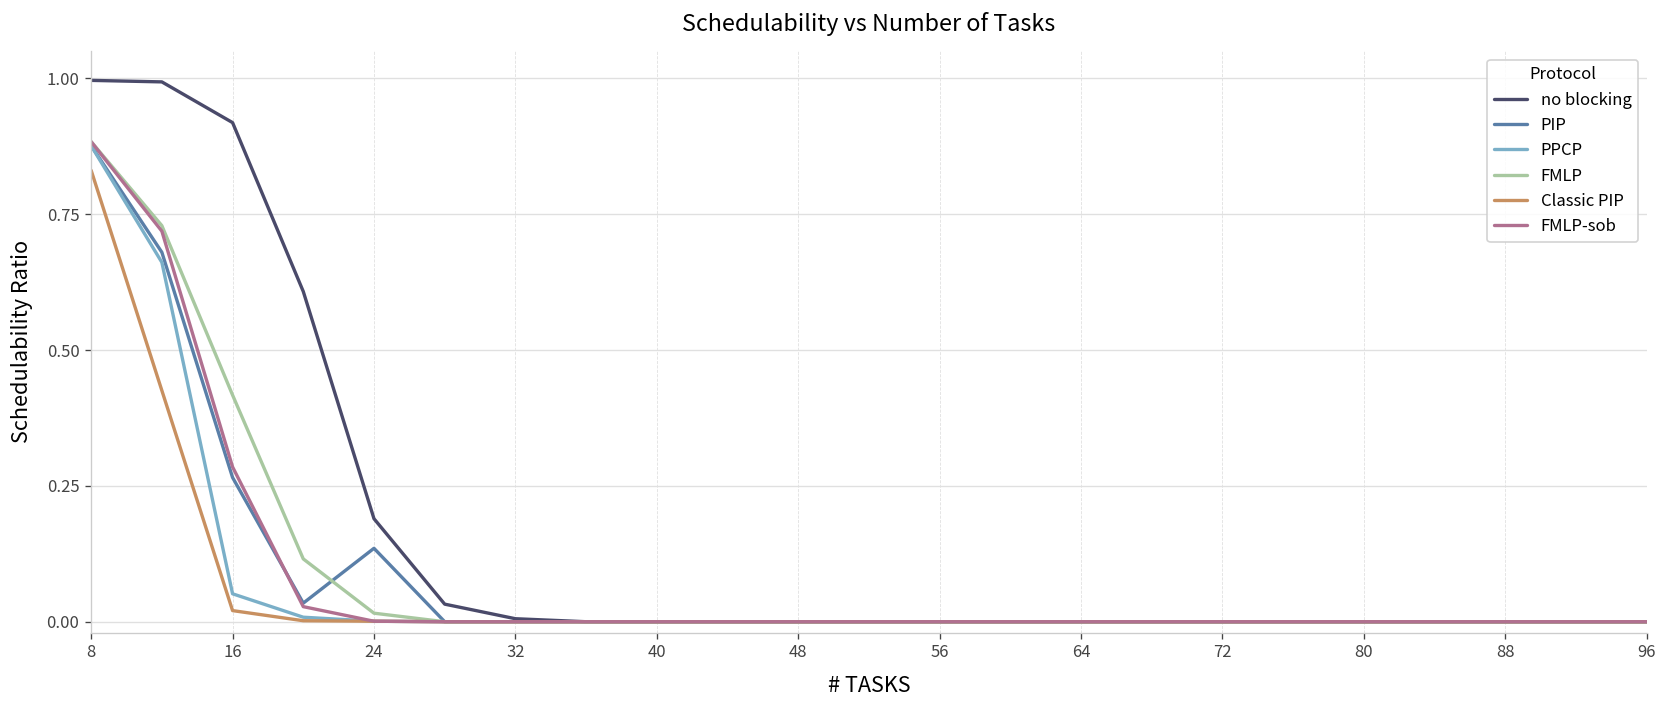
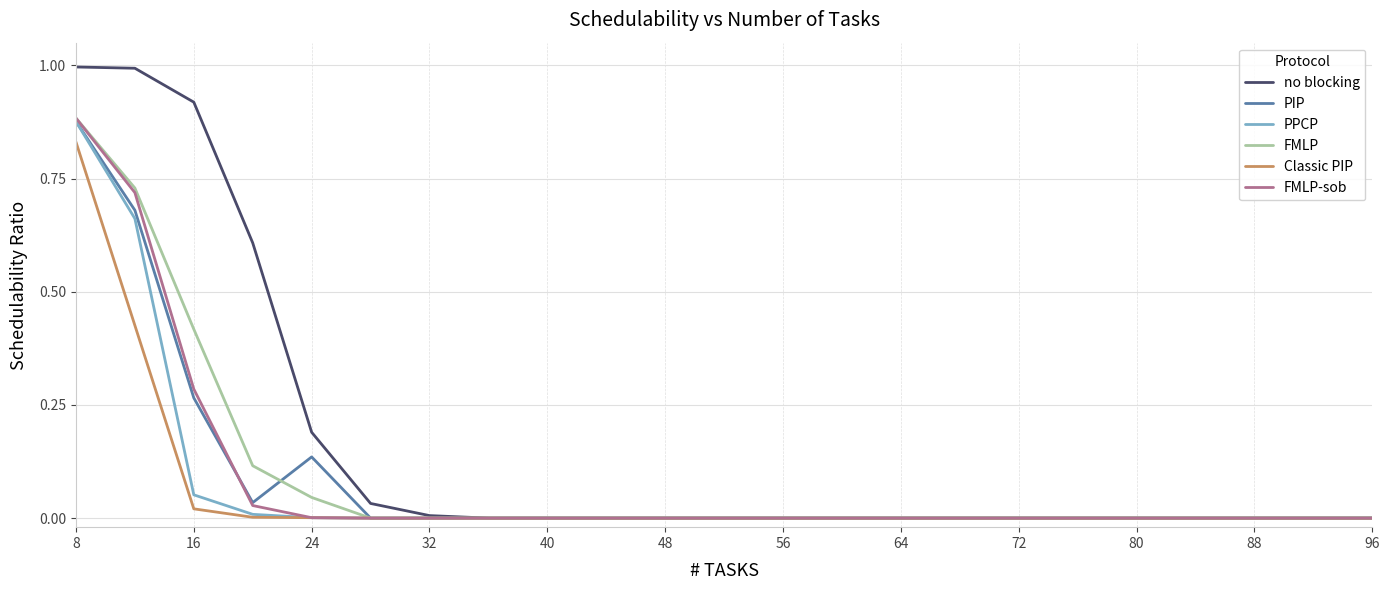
  {
    "no blocking": {
      "8": 1.00,
      "16": 0.92,
      "24": 0.19
    },
    "PIP": {
      "16": 0.27,
      "24": 0.14
    },
    "PPCP": {
      "16": 0.05
    },
    "FMLP": {
      "16": 0.42,
-     "24": 0.02
+     "24": 0.05
    },
    "Classic PIP": {
      "8": 0.83,
      "16": 0.02
    },
    "FMLP-sob": {
      "16": 0.28
    }
  }
